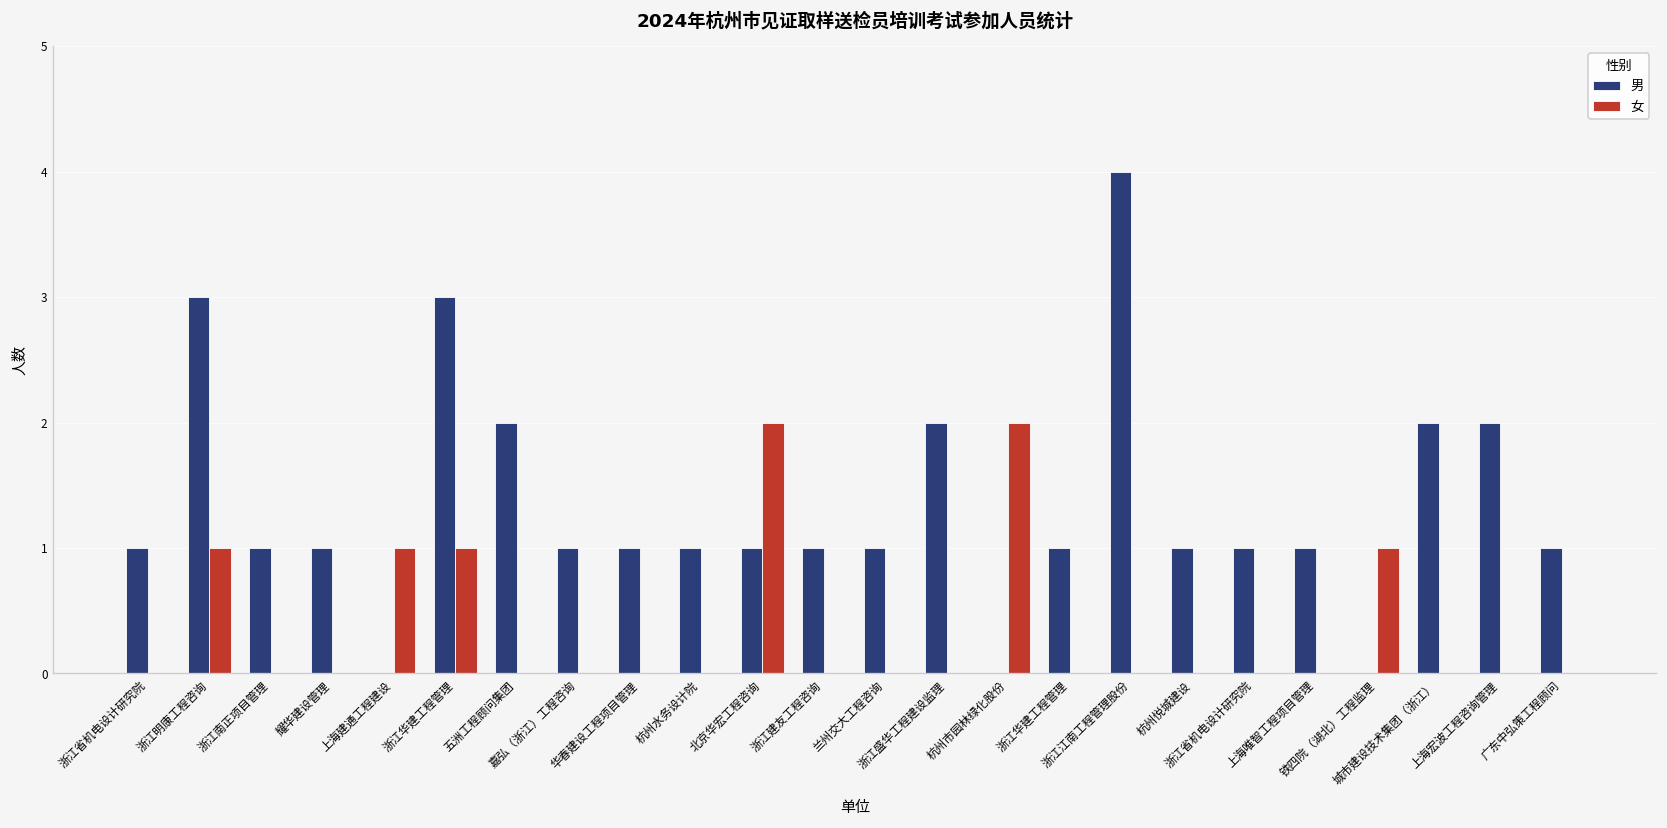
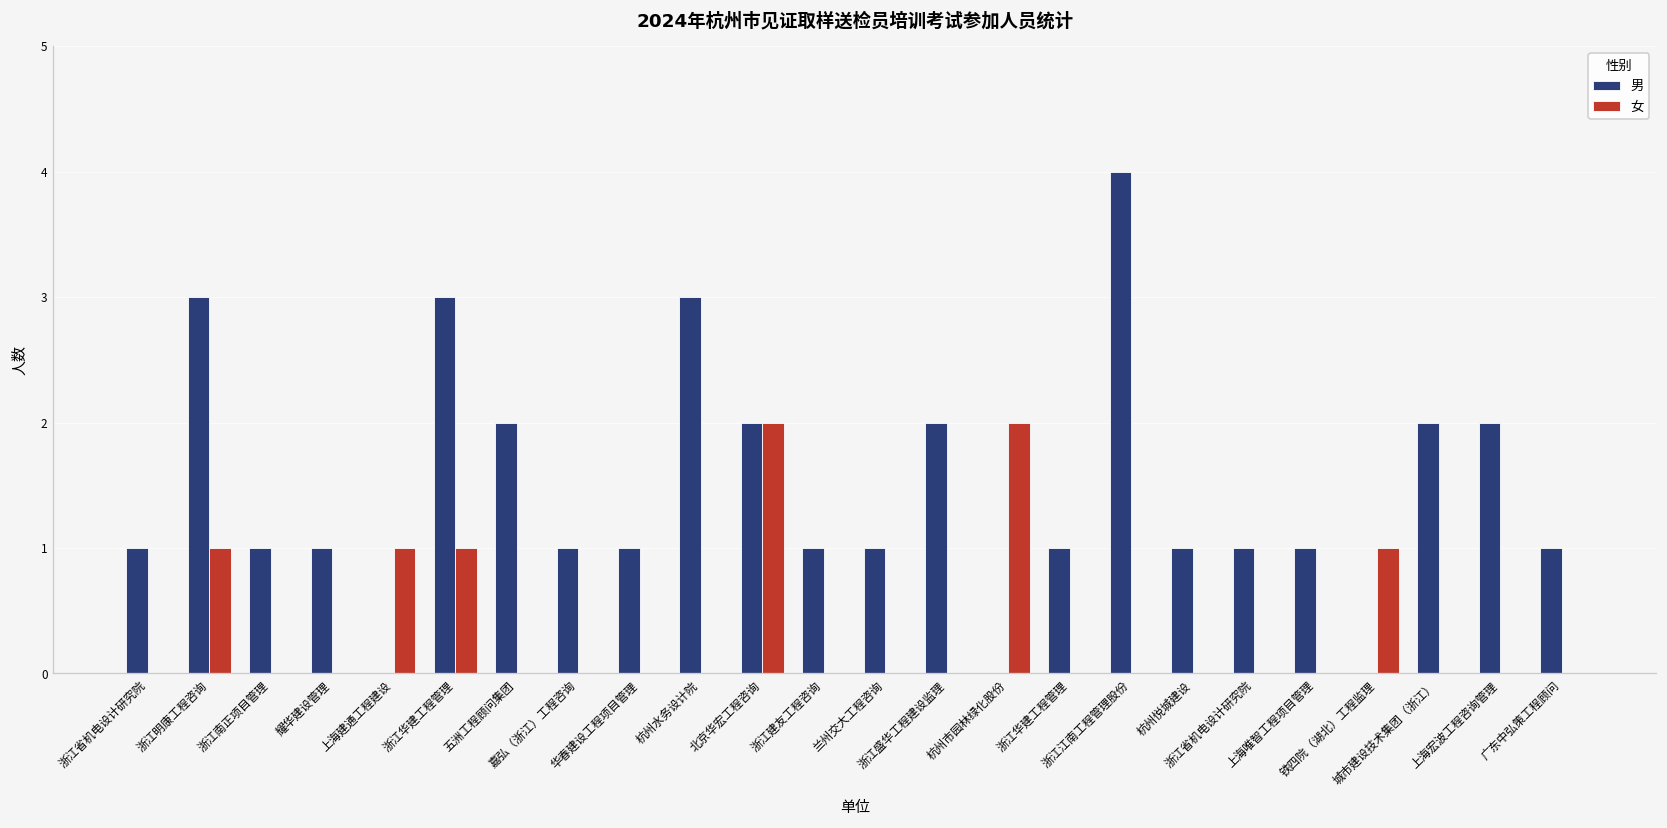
  {
    "男": {
      "浙江明康工程咨询": 3,
      "浙江南正项目管理": 1,
      "耀华建设管理": 1,
      "上海建通工程建设": 0,
      "五洲工程顾问集团": 2,
      "嘉弘（浙江）工程咨询": 1,
      "华春建设工程项目管理": 1,
-     "杭州水务设计院": 1,
-     "北京华宏工程咨询": 1,
+     "杭州水务设计院": 3,
+     "北京华宏工程咨询": 2,
      "浙江建友工程咨询": 1,
      "兰州交大工程咨询": 1,
      "浙江盛华工程建设监理": 2,
      "杭州市园林绿化股份": 0,
      "浙江江南工程管理股份": 4,
      "杭州悦城建设": 1,
      "上海唯智工程项目管理": 1,
      "铁四院（湖北）工程监理": 0,
      "城市建设技术集团（浙江）": 2,
      "上海宏波工程咨询管理": 2,
      "广东中弘策工程顾问": 1
    },
    "女": {
      "浙江明康工程咨询": 1,
      "浙江南正项目管理": 0,
      "耀华建设管理": 0,
      "上海建通工程建设": 1,
      "五洲工程顾问集团": 0,
      "嘉弘（浙江）工程咨询": 0,
      "华春建设工程项目管理": 0,
      "杭州水务设计院": 0,
      "北京华宏工程咨询": 2,
      "浙江建友工程咨询": 0,
      "兰州交大工程咨询": 0,
      "浙江盛华工程建设监理": 0,
      "杭州市园林绿化股份": 2,
      "浙江江南工程管理股份": 0,
      "杭州悦城建设": 0,
      "上海唯智工程项目管理": 0,
      "铁四院（湖北）工程监理": 1,
      "城市建设技术集团（浙江）": 0,
      "上海宏波工程咨询管理": 0,
      "广东中弘策工程顾问": 0
    }
  }
